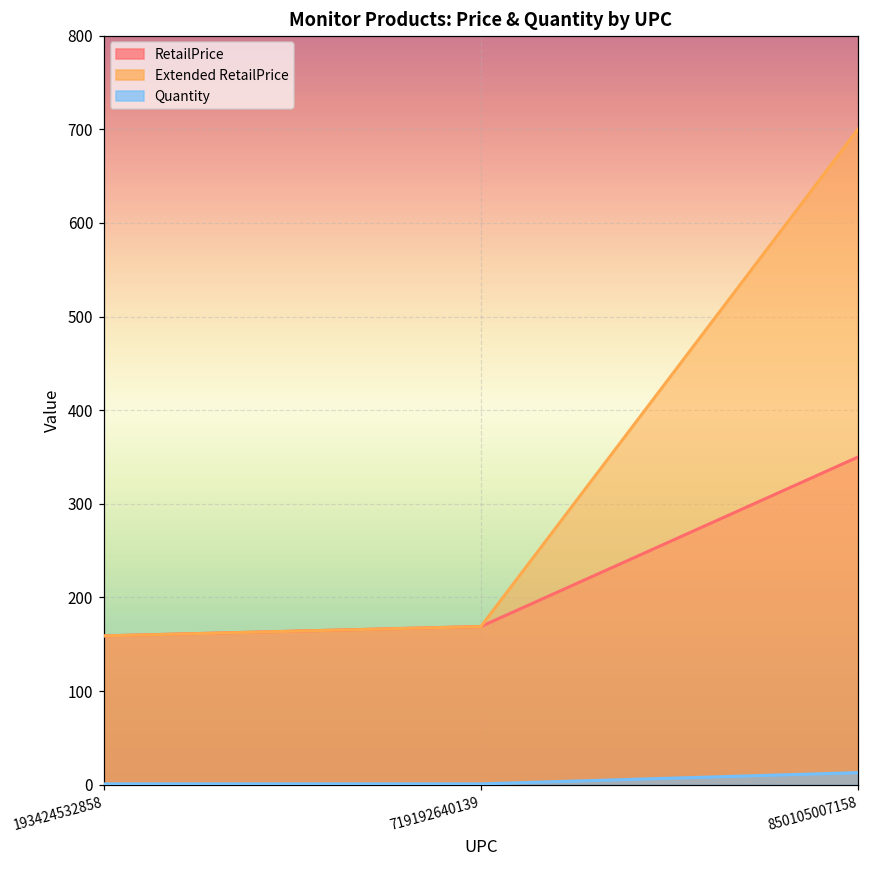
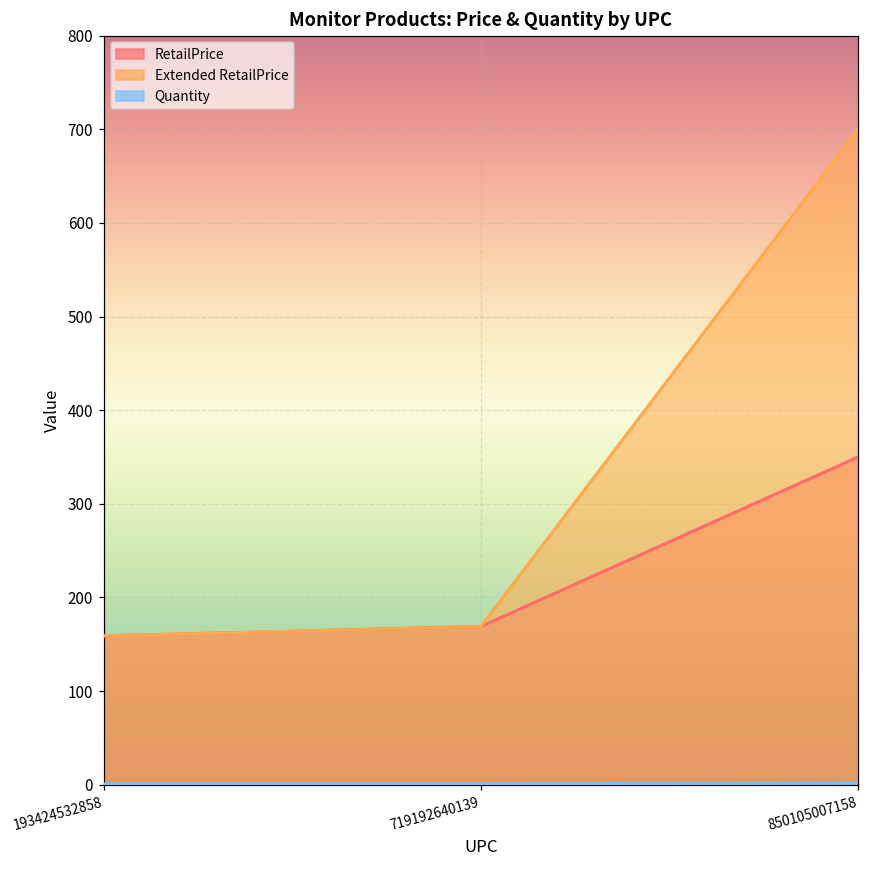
  {
    "Quantity": {
      "193424532858": 0,
      "719192640139": 0,
-     "850105007158": 10
+     "850105007158": 0
    }
  }
